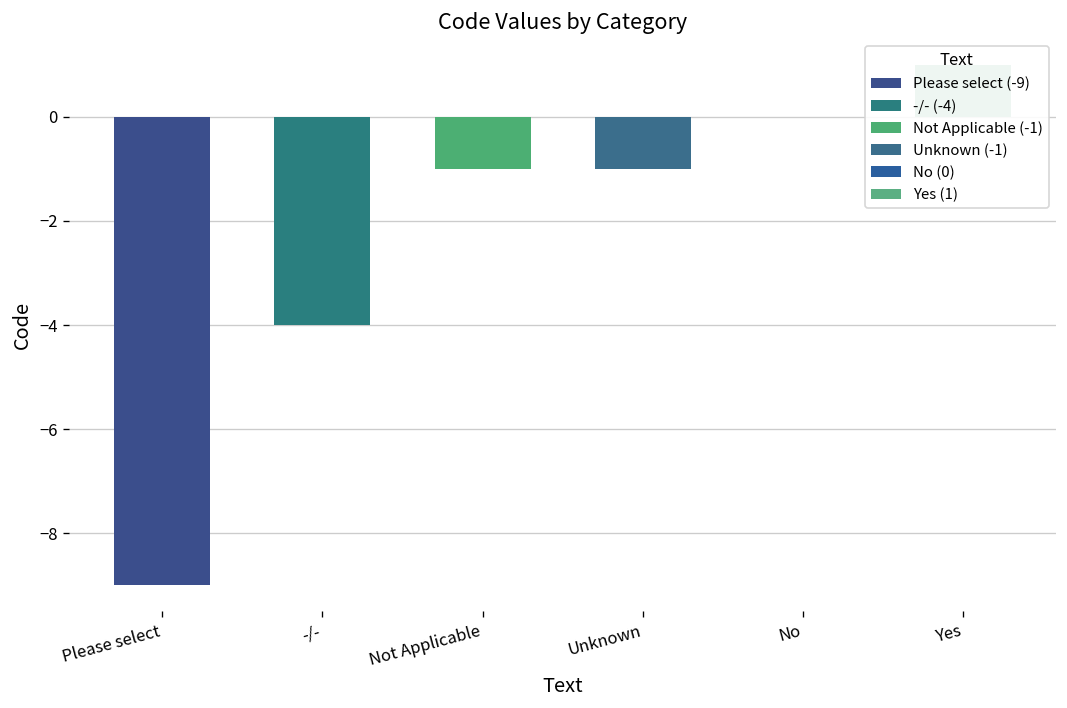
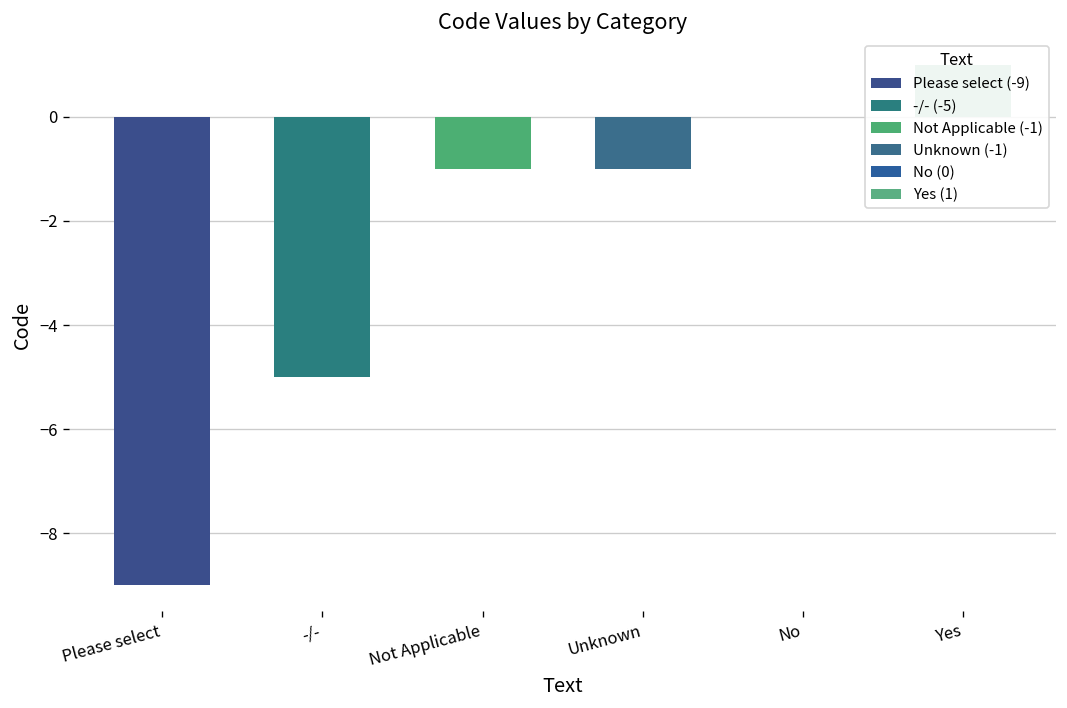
  {
    "Please select": -9,
-   "-/-": -4,
+   "-/-": -5,
    "Not Applicable": -1,
    "Unknown": -1,
    "No": 0
  }
